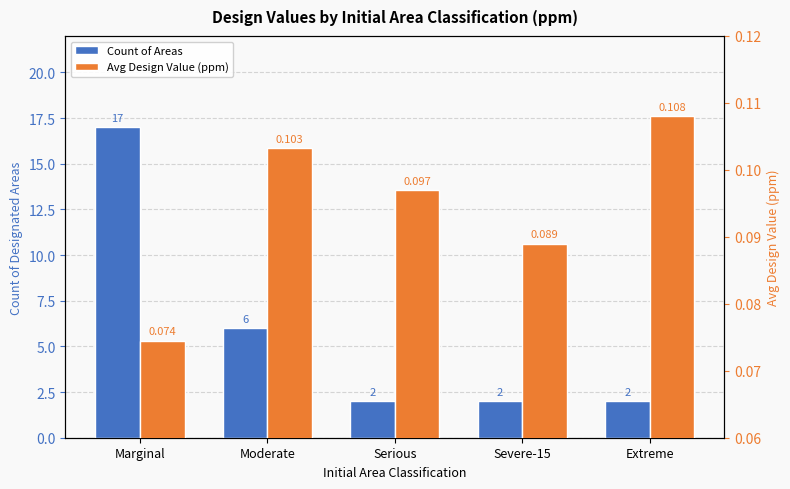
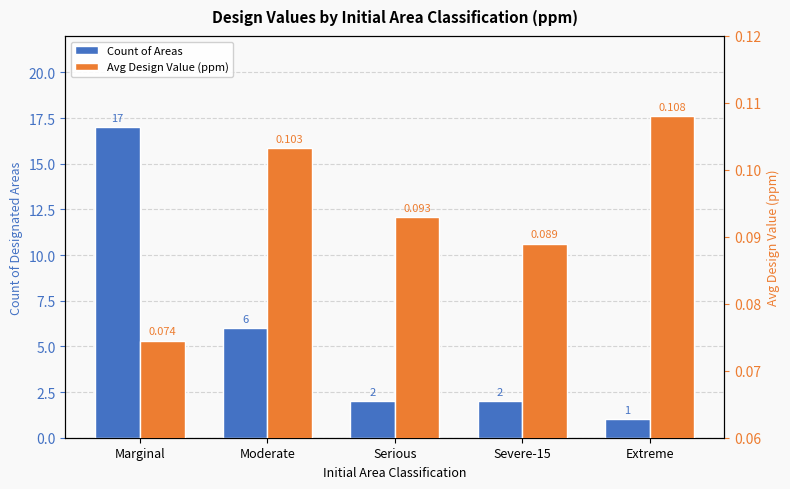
  {
    "Count of Areas": {
      "Marginal": 17,
      "Moderate": 6,
      "Serious": 2,
      "Severe-15": 2,
-     "Extreme": 2
+     "Extreme": 1
    },
    "Avg Design Value (ppm)": {
      "Marginal": 0.074,
      "Moderate": 0.103,
-     "Serious": 0.097,
+     "Serious": 0.093,
      "Severe-15": 0.089,
      "Extreme": 0.108
    }
  }
